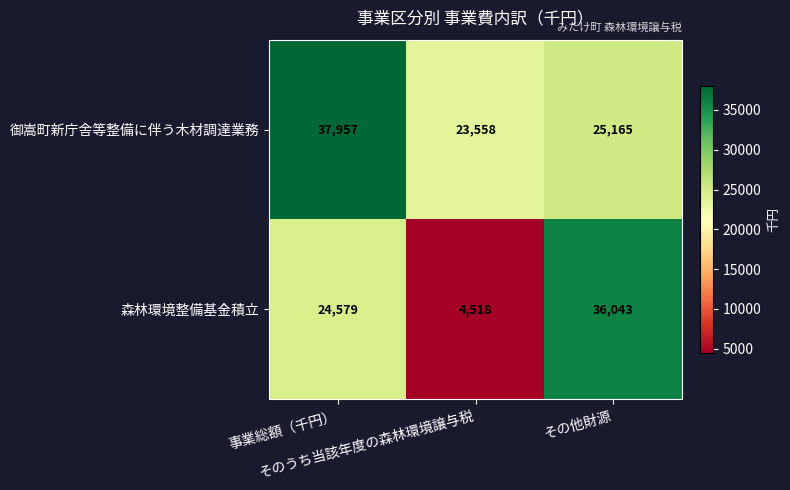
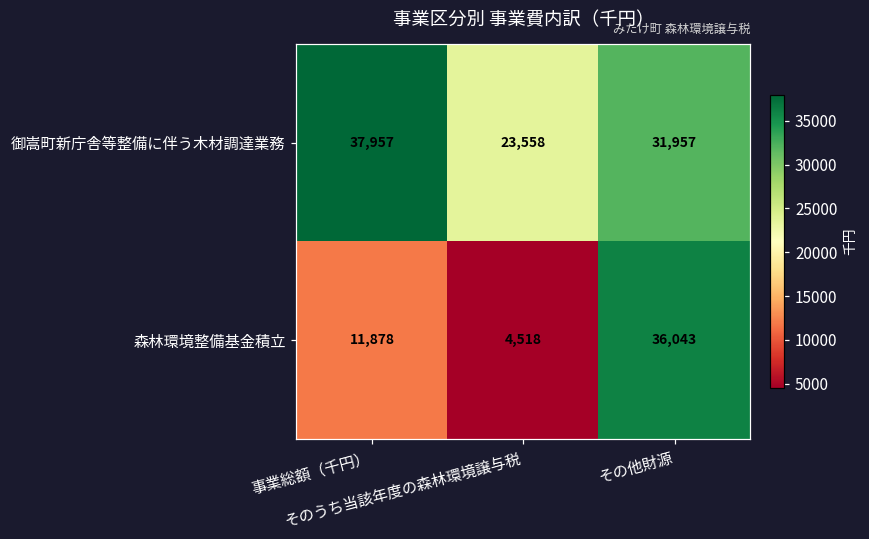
  {
    "御嵩町新庁舎等整備に伴う木材調達業務": {
      "事業総額（千円）": "37,957",
      "そのうち当該年度の森林環境譲与税": "23,558",
-     "その他財源": "25,165"
+     "その他財源": "31,957"
    },
    "森林環境整備基金積立": {
-     "事業総額（千円）": "24,579",
+     "事業総額（千円）": "11,878",
      "そのうち当該年度の森林環境譲与税": "4,518",
      "その他財源": "36,043"
    }
  }
